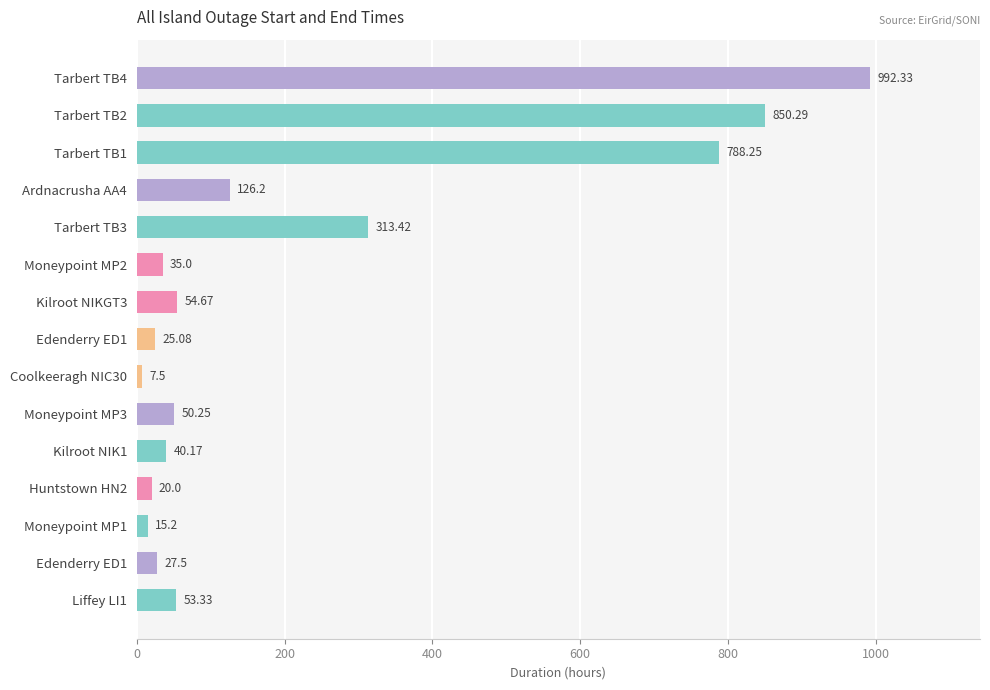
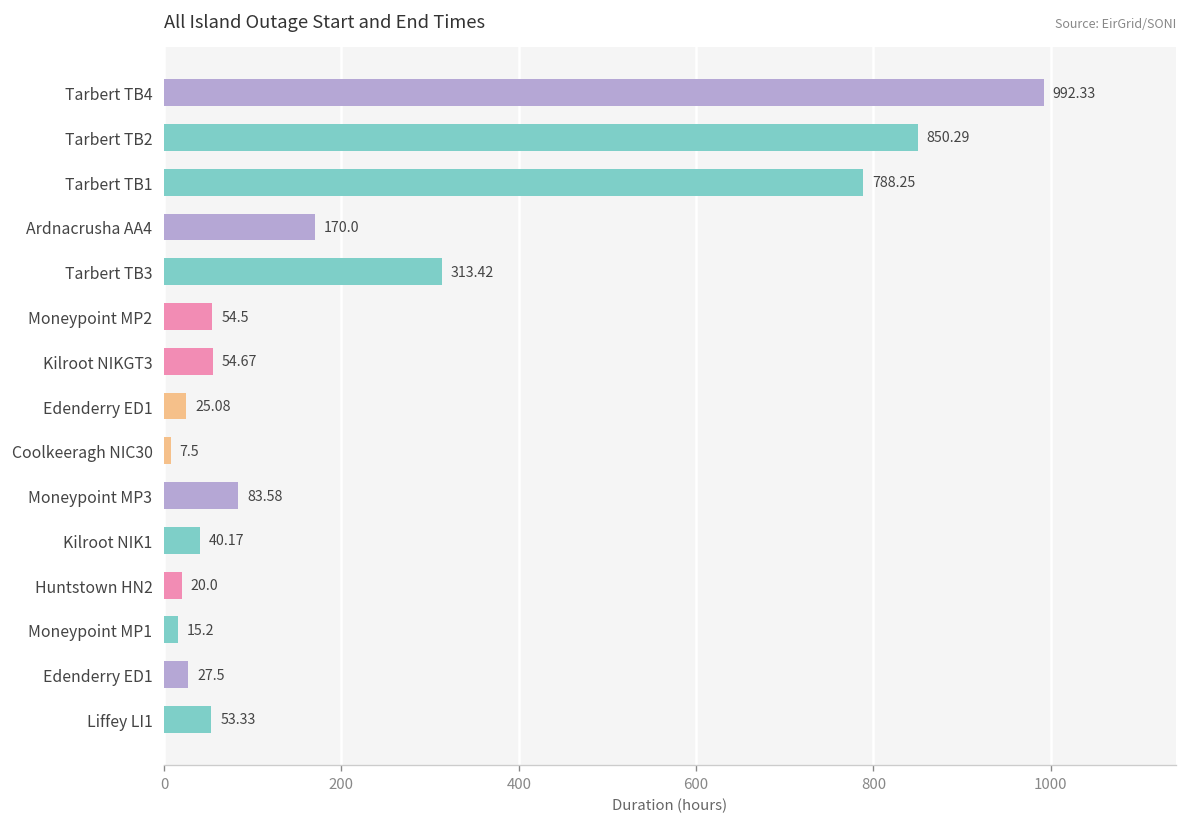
  {
    "Tarbert TB4": 992.33,
    "Tarbert TB2": 850.29,
    "Tarbert TB1": 788.25,
-   "Ardnacrusha AA4": 126.2,
+   "Ardnacrusha AA4": 170.0,
    "Tarbert TB3": 313.42,
-   "Moneypoint MP2": 35.0,
+   "Moneypoint MP2": 54.5,
    "Kilroot NIKGT3": 54.67,
    "Coolkeeragh NIC30": 7.5,
-   "Moneypoint MP3": 50.25,
+   "Moneypoint MP3": 83.58,
    "Kilroot NIK1": 40.17,
    "Huntstown HN2": 20.0,
    "Moneypoint MP1": 15.2,
    "Liffey LI1": 53.33
  }
